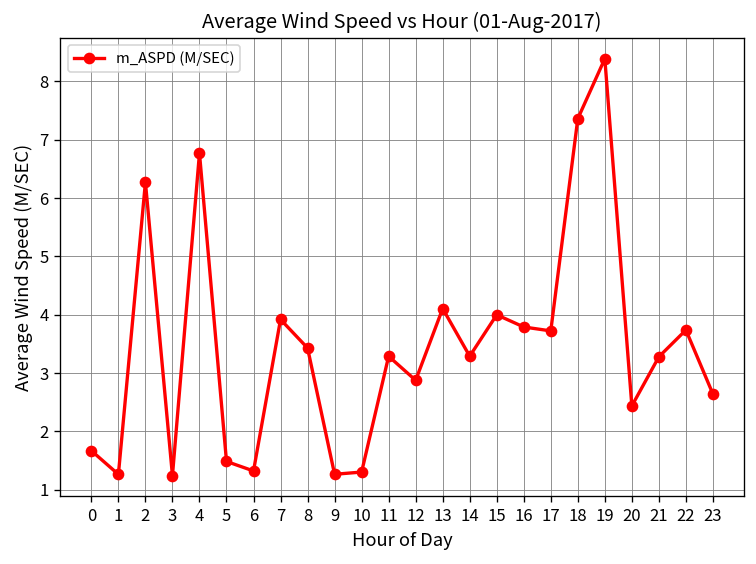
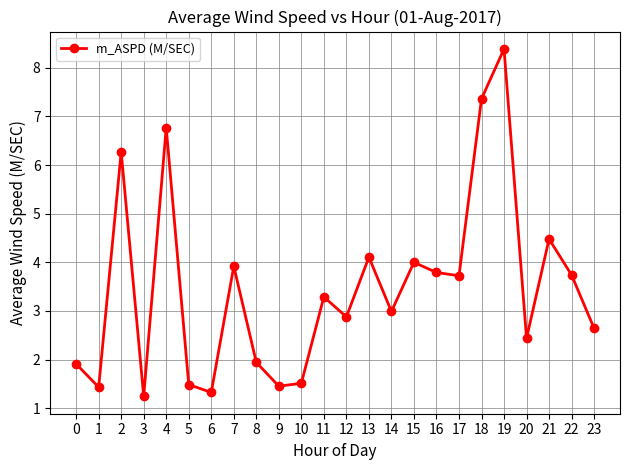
  {
-   "0": 1.7,
-   "1": 1.3,
+   "0": 1.9,
+   "1": 1.4,
    "2": 6.3,
    "3": 1.2,
    "4": 6.8,
    "5": 1.5,
    "6": 1.3,
    "7": 3.9,
-   "8": 3.4,
-   "9": 1.3,
-   "10": 1.3,
+   "8": 1.9,
+   "9": 1.5,
+   "10": 1.5,
    "11": 3.3,
    "12": 2.9,
    "13": 4.1,
-   "14": 3.3,
+   "14": 3.0,
    "15": 4.0,
    "16": 3.8,
    "17": 3.7,
    "18": 7.4,
    "19": 8.4,
    "20": 2.4,
-   "21": 3.3,
+   "21": 4.5,
    "22": 3.7,
    "23": 2.6
  }
